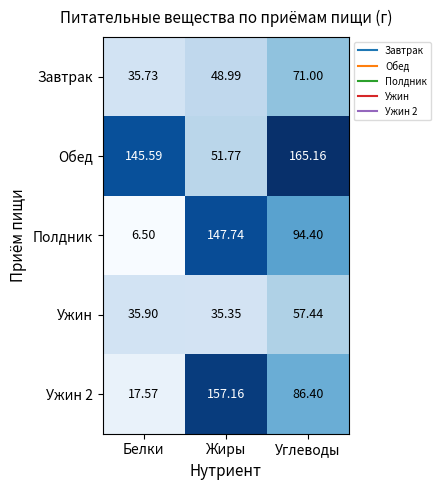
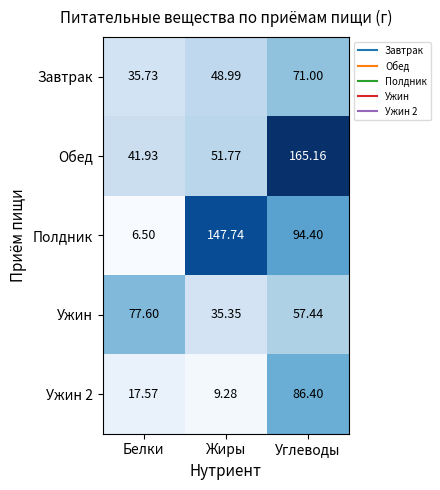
  {
    "Завтрак": {
      "Белки": 35.73,
      "Жиры": 48.99,
      "Углеводы": 71.00
    },
    "Обед": {
-     "Белки": 145.59,
+     "Белки": 41.93,
      "Жиры": 51.77,
      "Углеводы": 165.16
    },
    "Полдник": {
      "Белки": 6.50,
      "Жиры": 147.74,
      "Углеводы": 94.40
    },
    "Ужин": {
-     "Белки": 35.90,
+     "Белки": 77.60,
      "Жиры": 35.35,
      "Углеводы": 57.44
    },
    "Ужин 2": {
      "Белки": 17.57,
-     "Жиры": 157.16,
+     "Жиры": 9.28,
      "Углеводы": 86.40
    }
  }
